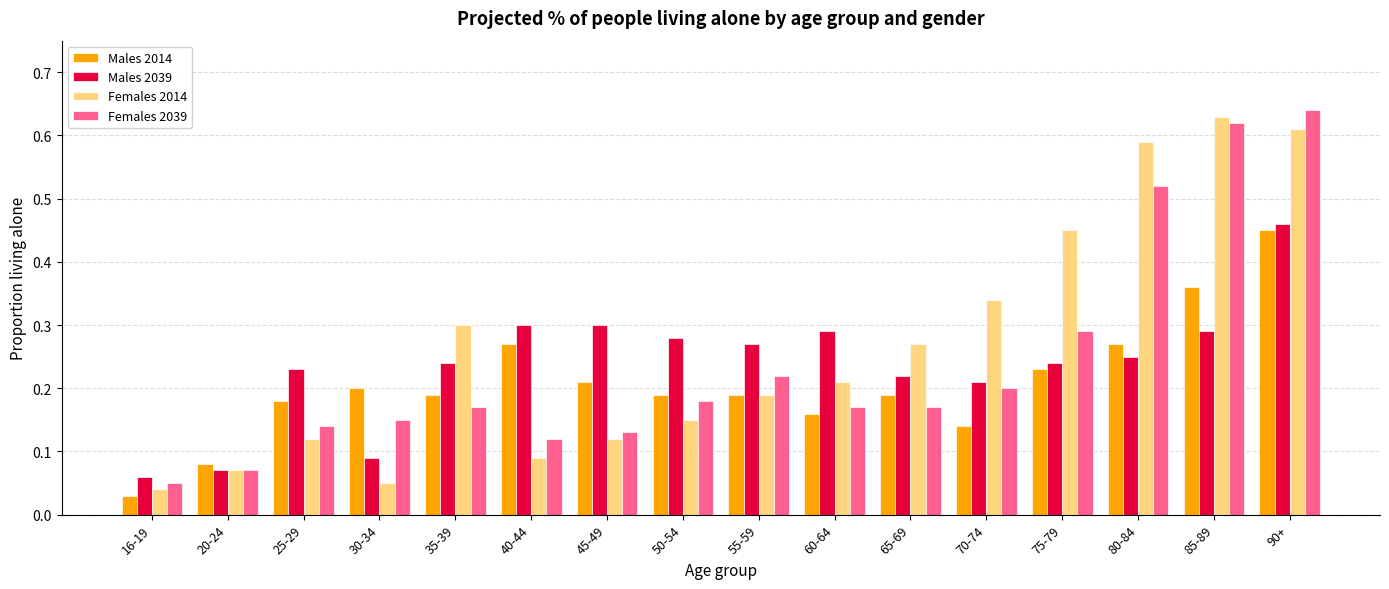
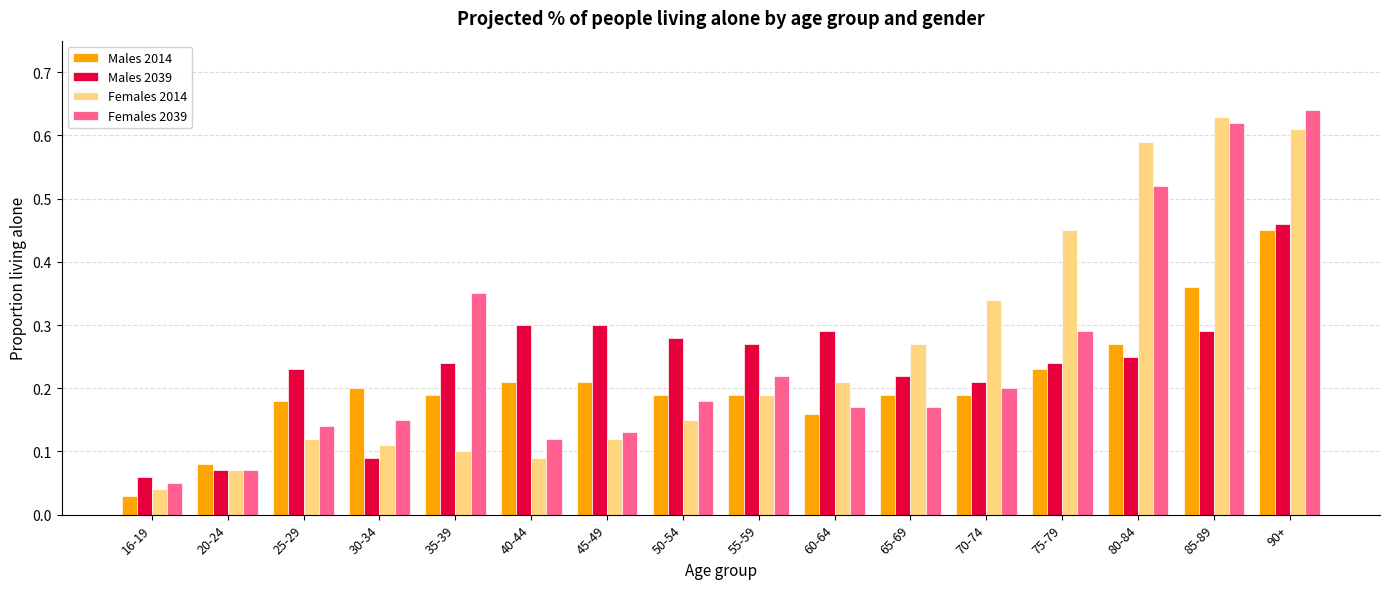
  {
    "Males 2014": {
      "16-19": 0.03,
      "20-24": 0.08,
      "25-29": 0.18,
      "30-34": 0.20,
      "35-39": 0.19,
-     "40-44": 0.27,
+     "40-44": 0.21,
      "45-49": 0.21,
      "50-54": 0.19,
      "55-59": 0.19,
      "60-64": 0.16,
      "65-69": 0.19,
-     "70-74": 0.14,
+     "70-74": 0.19,
      "75-79": 0.23,
      "80-84": 0.27,
      "85-89": 0.36,
      "90+": 0.45
    },
    "Males 2039": {
      "16-19": 0.06,
      "20-24": 0.07,
      "25-29": 0.23,
      "30-34": 0.09,
      "35-39": 0.24,
      "40-44": 0.30,
      "45-49": 0.30,
      "50-54": 0.28,
      "55-59": 0.27,
      "60-64": 0.29,
      "65-69": 0.22,
      "70-74": 0.21,
      "75-79": 0.24,
      "80-84": 0.25,
      "85-89": 0.29,
      "90+": 0.46
    },
    "Females 2014": {
      "16-19": 0.04,
      "20-24": 0.07,
      "25-29": 0.12,
-     "30-34": 0.05,
-     "35-39": 0.3,
+     "30-34": 0.11,
+     "35-39": 0.1,
      "40-44": 0.09,
      "45-49": 0.12,
      "50-54": 0.15,
      "55-59": 0.19,
      "60-64": 0.21,
      "65-69": 0.27,
      "70-74": 0.34,
      "75-79": 0.45,
      "80-84": 0.59,
      "85-89": 0.63,
      "90+": 0.61
    },
    "Females 2039": {
      "16-19": 0.05,
      "20-24": 0.07,
      "25-29": 0.14,
      "30-34": 0.15,
-     "35-39": 0.17,
+     "35-39": 0.35,
      "40-44": 0.12,
      "45-49": 0.13,
      "50-54": 0.18,
      "55-59": 0.22,
      "60-64": 0.17,
      "65-69": 0.17,
      "70-74": 0.20,
      "75-79": 0.29,
      "80-84": 0.52,
      "85-89": 0.62,
      "90+": 0.64
    }
  }
